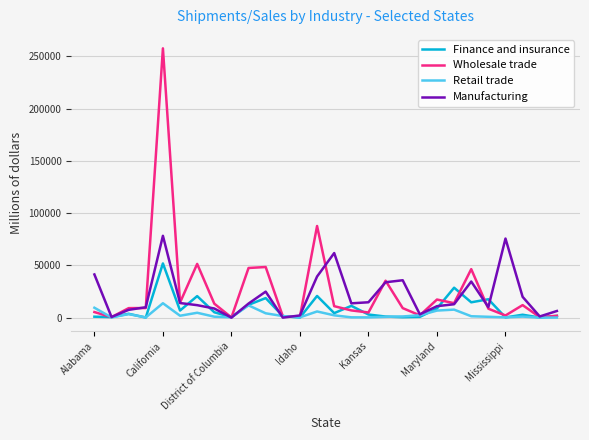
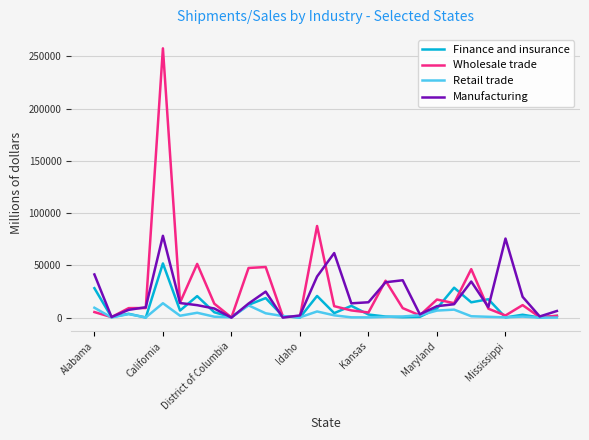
  {
    "Finance and insurance": {
-     "Alabama": 1000,
+     "Alabama": 28000,
      "California": 52000
    },
    "Wholesale trade": {
      "Alabama": 5000,
      "California": 258000,
      "Maryland": 17000
    },
    "Retail trade": {
      "Alabama": 9000,
      "California": 14000,
      "Kansas": 0
    },
    "Manufacturing": {
      "Alabama": 41000,
      "California": 78000,
      "Kansas": 15000,
      "Mississippi": 76000
    }
  }
